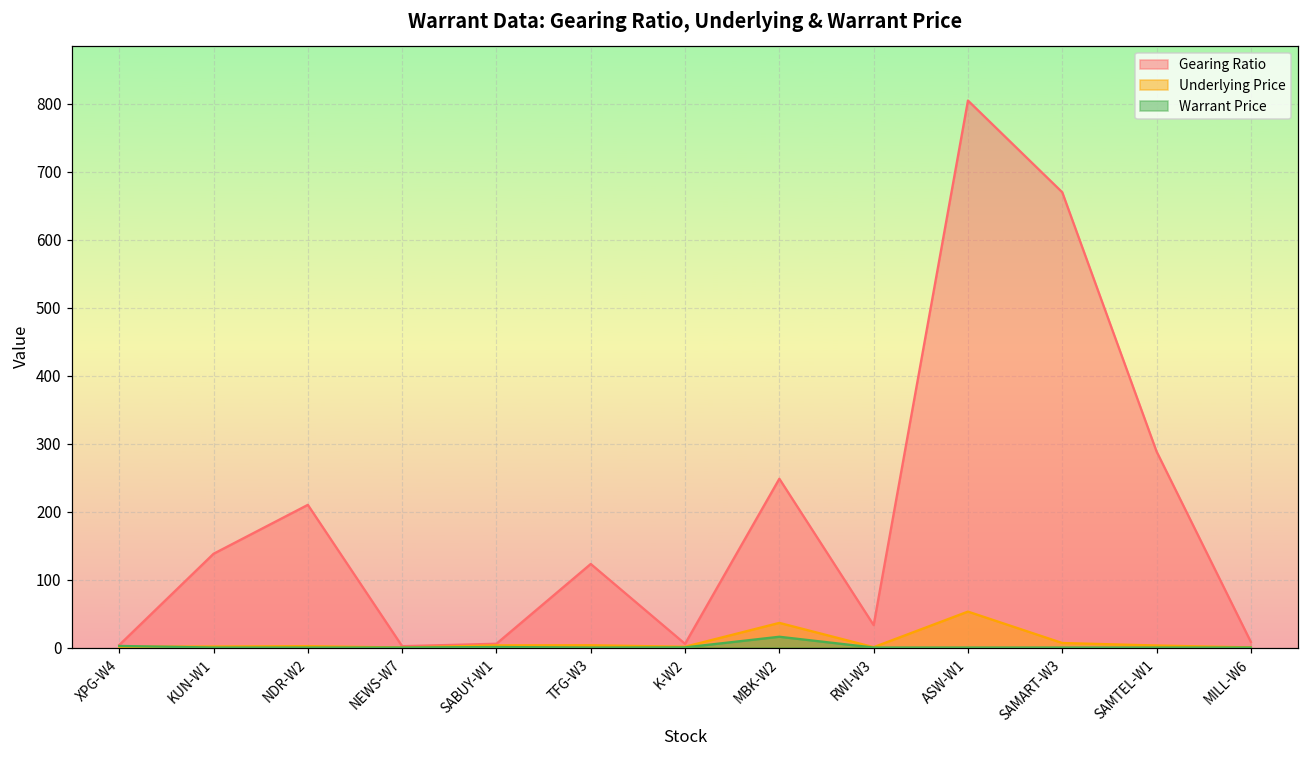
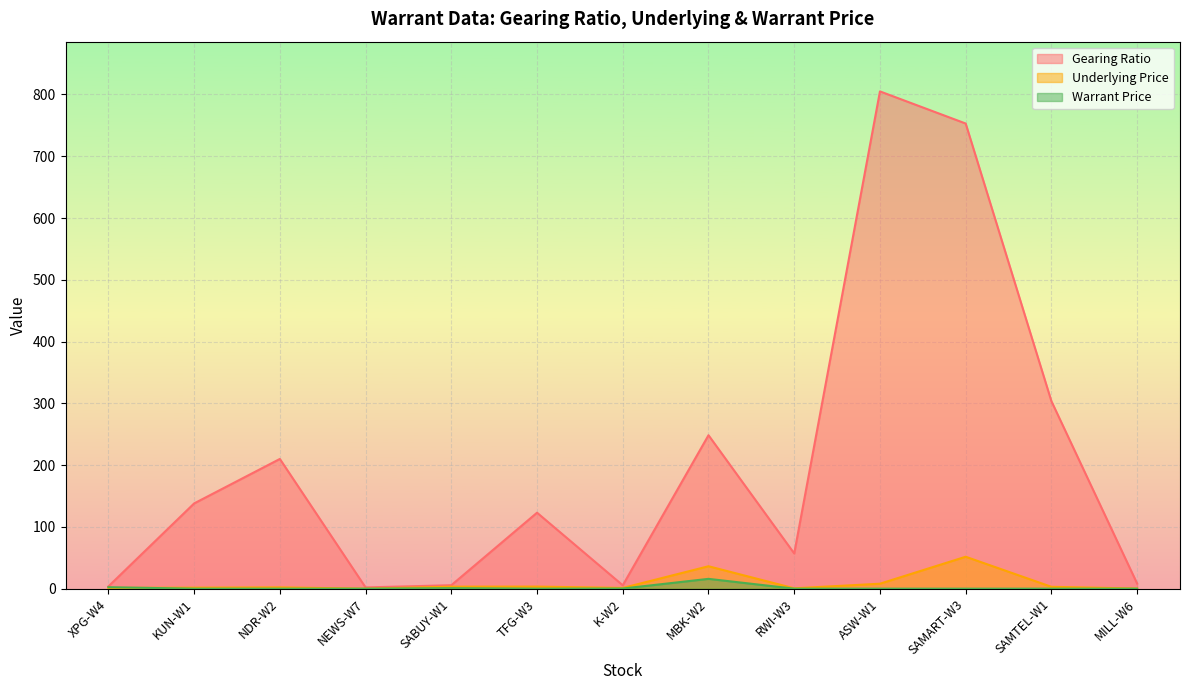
  {
    "Gearing Ratio": {
      "KUN-W1": 140,
      "NDR-W2": 210,
      "TFG-W3": 120,
      "K-W2": 10,
      "MBK-W2": 250,
-     "RWI-W3": 30,
+     "RWI-W3": 60,
      "ASW-W1": 810,
-     "SAMART-W3": 670,
-     "SAMTEL-W1": 290,
+     "SAMART-W3": 750,
+     "SAMTEL-W1": 300,
      "MILL-W6": 10
    },
    "Underlying Price": {
      "MBK-W2": 40,
-     "ASW-W1": 50,
-     "SAMART-W3": 10
+     "ASW-W1": 10,
+     "SAMART-W3": 50
    },
    "Warrant Price": {
      "MBK-W2": 20,
      "ASW-W1": 0,
      "SAMART-W3": 0
    }
  }
